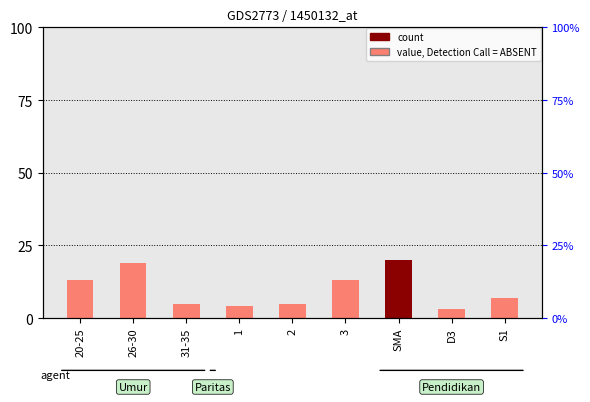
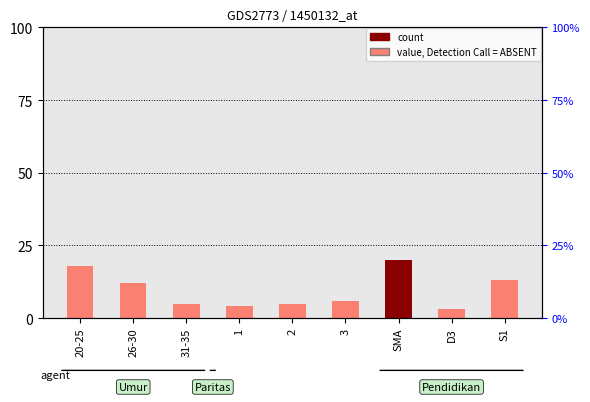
  {
-   "20-25": 13,
-   "26-30": 19,
+   "20-25": 18,
+   "26-30": 12,
    "31-35": 5,
    "1": 4,
    "2": 5,
-   "3": 13,
+   "3": 6,
    "SMA": 20,
    "D3": 3,
-   "S1": 7
+   "S1": 13
  }
